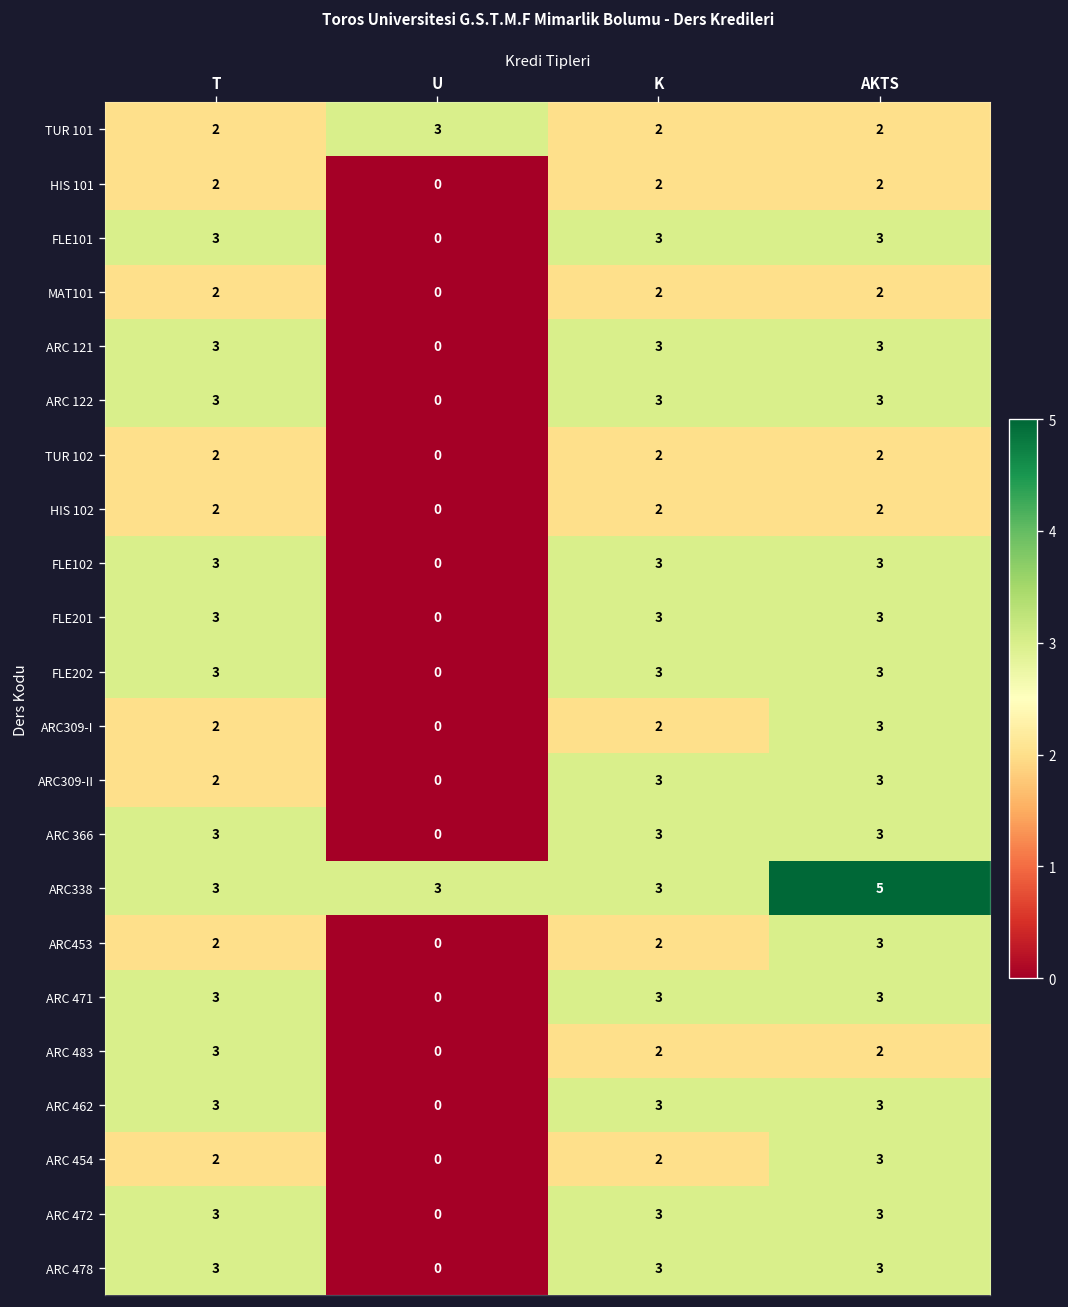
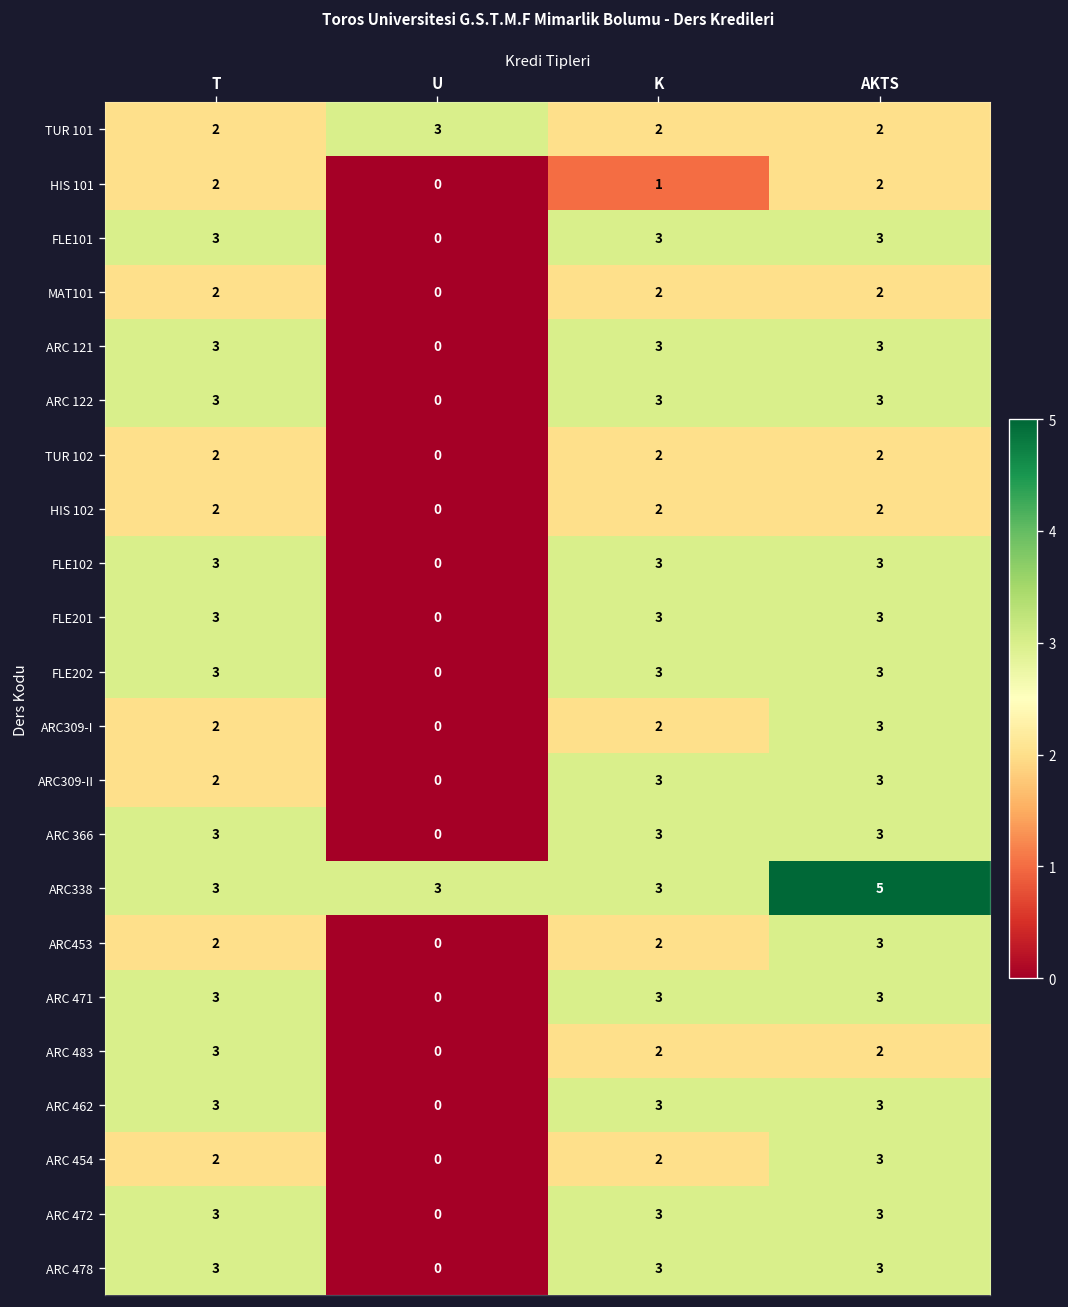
  {
    "TUR 101": {
      "T": 2,
      "U": 3,
      "K": 2,
      "AKTS": 2
    },
    "HIS 101": {
      "T": 2,
      "U": 0,
-     "K": 2,
+     "K": 1,
      "AKTS": 2
    },
    "FLE101": {
      "T": 3,
      "U": 0,
      "K": 3,
      "AKTS": 3
    },
    "MAT101": {
      "T": 2,
      "U": 0,
      "K": 2,
      "AKTS": 2
    },
    "ARC 121": {
      "T": 3,
      "U": 0,
      "K": 3,
      "AKTS": 3
    },
    "ARC 122": {
      "T": 3,
      "U": 0,
      "K": 3,
      "AKTS": 3
    },
    "TUR 102": {
      "T": 2,
      "U": 0,
      "K": 2,
      "AKTS": 2
    },
    "HIS 102": {
      "T": 2,
      "U": 0,
      "K": 2,
      "AKTS": 2
    },
    "FLE102": {
      "T": 3,
      "U": 0,
      "K": 3,
      "AKTS": 3
    },
    "FLE201": {
      "T": 3,
      "U": 0,
      "K": 3,
      "AKTS": 3
    },
    "FLE202": {
      "T": 3,
      "U": 0,
      "K": 3,
      "AKTS": 3
    },
    "ARC309-I": {
      "T": 2,
      "U": 0,
      "K": 2,
      "AKTS": 3
    },
    "ARC309-II": {
      "T": 2,
      "U": 0,
      "K": 3,
      "AKTS": 3
    },
    "ARC 366": {
      "T": 3,
      "U": 0,
      "K": 3,
      "AKTS": 3
    },
    "ARC338": {
      "T": 3,
      "U": 3,
      "K": 3,
      "AKTS": 5
    },
    "ARC453": {
      "T": 2,
      "U": 0,
      "K": 2,
      "AKTS": 3
    },
    "ARC 471": {
      "T": 3,
      "U": 0,
      "K": 3,
      "AKTS": 3
    },
    "ARC 483": {
      "T": 3,
      "U": 0,
      "K": 2,
      "AKTS": 2
    },
    "ARC 462": {
      "T": 3,
      "U": 0,
      "K": 3,
      "AKTS": 3
    },
    "ARC 454": {
      "T": 2,
      "U": 0,
      "K": 2,
      "AKTS": 3
    },
    "ARC 472": {
      "T": 3,
      "U": 0,
      "K": 3,
      "AKTS": 3
    },
    "ARC 478": {
      "T": 3,
      "U": 0,
      "K": 3,
      "AKTS": 3
    }
  }
